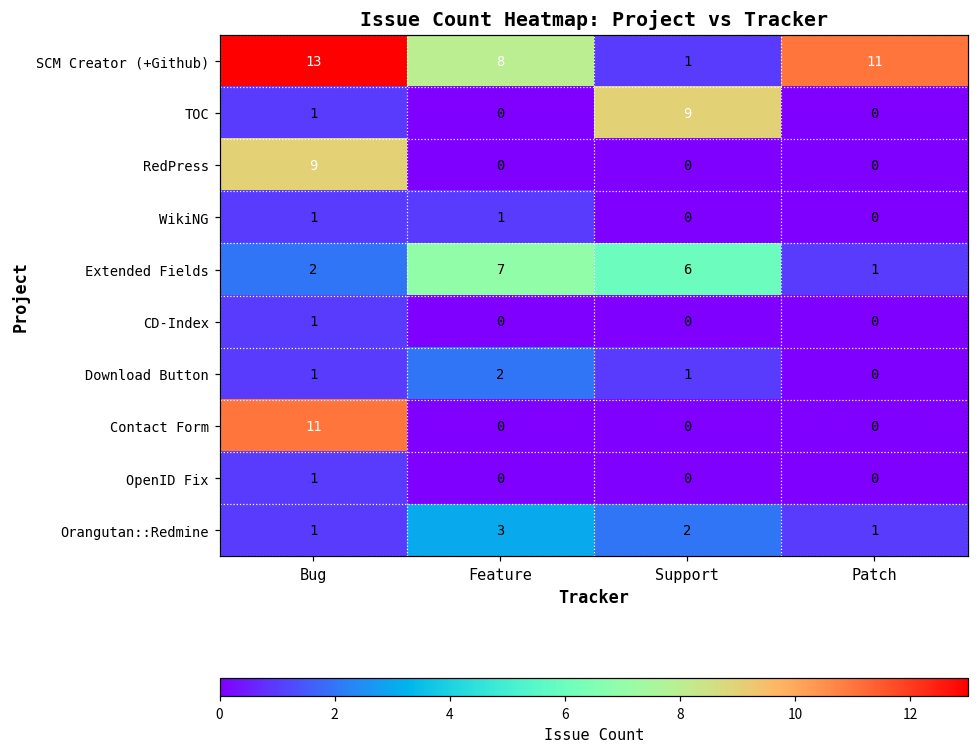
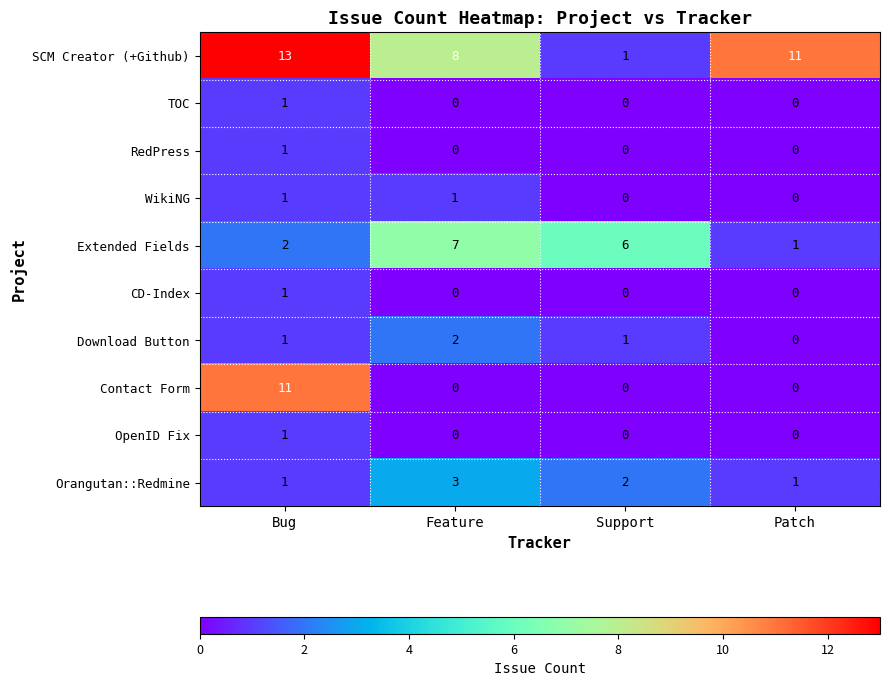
  {
    "SCM Creator (+Github)": {
      "Bug": 13,
      "Feature": 8,
      "Support": 1,
      "Patch": 11
    },
    "TOC": {
      "Bug": 1,
      "Feature": 0,
-     "Support": 9,
+     "Support": 0,
      "Patch": 0
    },
    "RedPress": {
-     "Bug": 9,
+     "Bug": 1,
      "Feature": 0,
      "Support": 0,
      "Patch": 0
    },
    "WikiNG": {
      "Bug": 1,
      "Feature": 1,
      "Support": 0,
      "Patch": 0
    },
    "Extended Fields": {
      "Bug": 2,
      "Feature": 7,
      "Support": 6,
      "Patch": 1
    },
    "CD-Index": {
      "Bug": 1,
      "Feature": 0,
      "Support": 0,
      "Patch": 0
    },
    "Download Button": {
      "Bug": 1,
      "Feature": 2,
      "Support": 1,
      "Patch": 0
    },
    "Contact Form": {
      "Bug": 11,
      "Feature": 0,
      "Support": 0,
      "Patch": 0
    },
    "OpenID Fix": {
      "Bug": 1,
      "Feature": 0,
      "Support": 0,
      "Patch": 0
    },
    "Orangutan::Redmine": {
      "Bug": 1,
      "Feature": 3,
      "Support": 2,
      "Patch": 1
    }
  }
